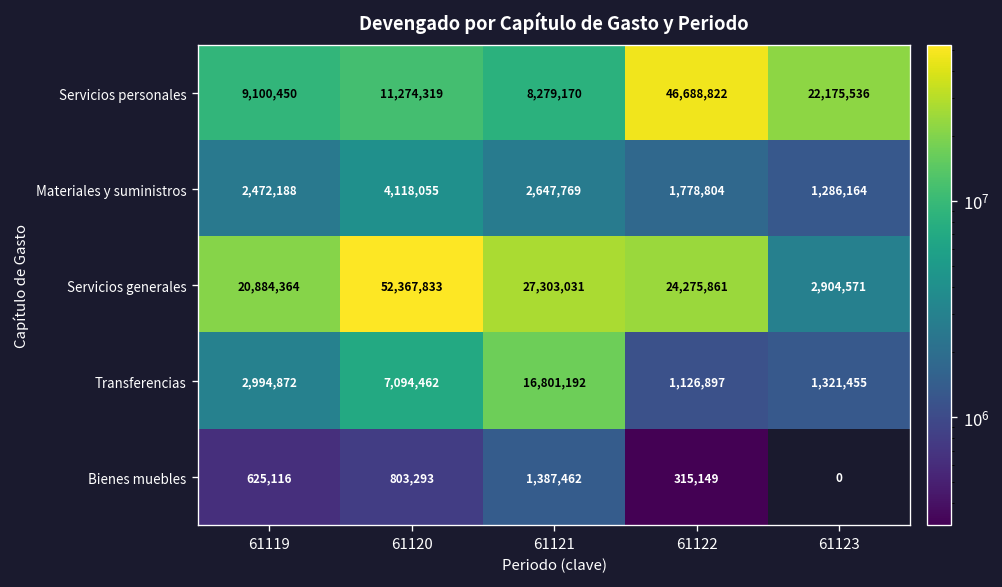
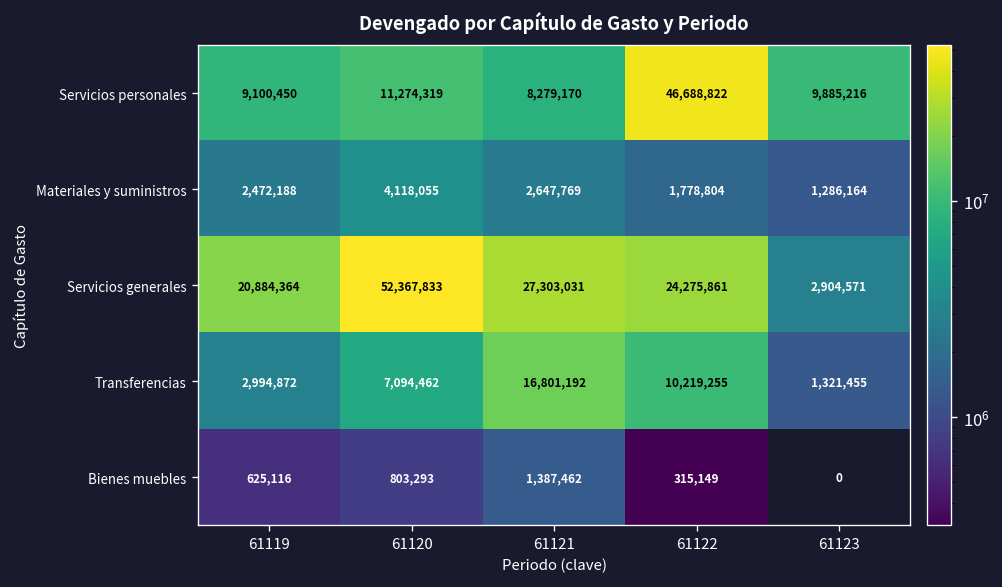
  {
    "Servicios personales": {
      "61119": "9,100,450",
      "61120": "11,274,319",
      "61121": "8,279,170",
      "61122": "46,688,822",
-     "61123": "22,175,536"
+     "61123": "9,885,216"
    },
    "Materiales y suministros": {
      "61119": "2,472,188",
      "61120": "4,118,055",
      "61121": "2,647,769",
      "61122": "1,778,804",
      "61123": "1,286,164"
    },
    "Servicios generales": {
      "61119": "20,884,364",
      "61120": "52,367,833",
      "61121": "27,303,031",
      "61122": "24,275,861",
      "61123": "2,904,571"
    },
    "Transferencias": {
      "61119": "2,994,872",
      "61120": "7,094,462",
      "61121": "16,801,192",
-     "61122": "1,126,897",
+     "61122": "10,219,255",
      "61123": "1,321,455"
    },
    "Bienes muebles": {
      "61119": "625,116",
      "61120": "803,293",
      "61121": "1,387,462",
      "61122": "315,149"
    }
  }
